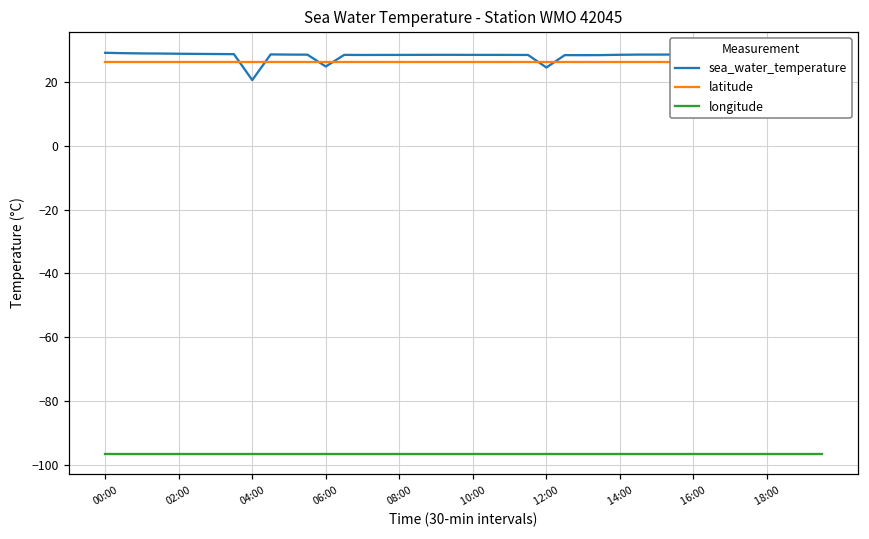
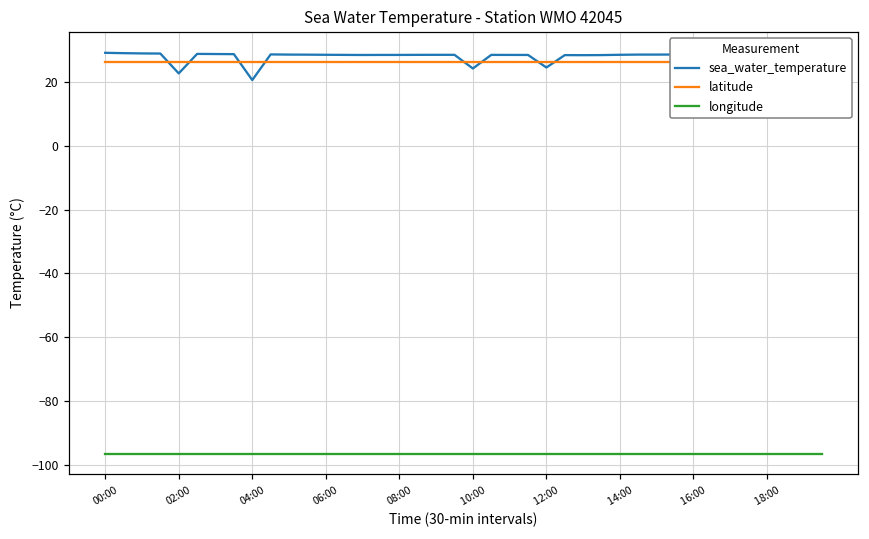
  {
    "sea_water_temperature": {
      "00:00": 29,
-     "02:00": 29,
+     "02:00": 23,
      "04:00": 21,
-     "06:00": 25,
+     "06:00": 28,
      "08:00": 28,
-     "10:00": 28,
+     "10:00": 24,
      "12:00": 25,
      "14:00": 28
    },
    "latitude": {
      "00:00": 26,
      "02:00": 26,
      "04:00": 26,
      "06:00": 26,
      "08:00": 26,
      "10:00": 26,
      "12:00": 26,
      "14:00": 26
    },
    "longitude": {
      "00:00": -96,
      "02:00": -96,
      "04:00": -96,
      "06:00": -96,
      "08:00": -96,
      "10:00": -96,
      "12:00": -96,
      "14:00": -96,
      "16:00": -96,
      "18:00": -96
    }
  }
